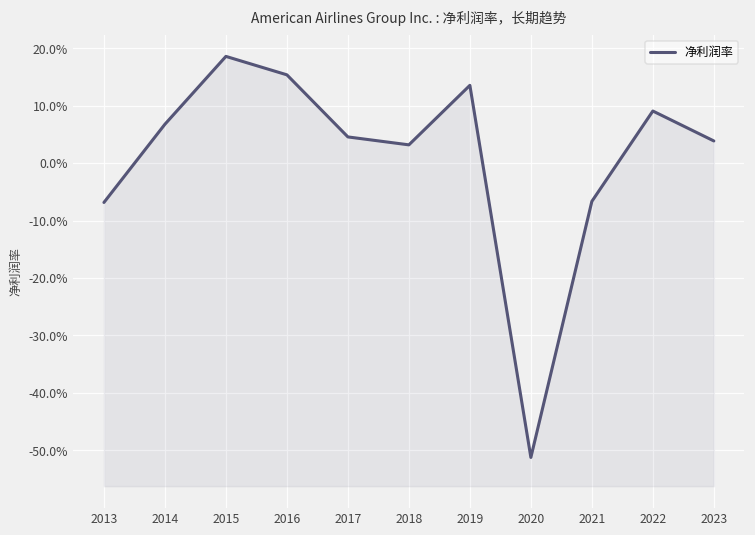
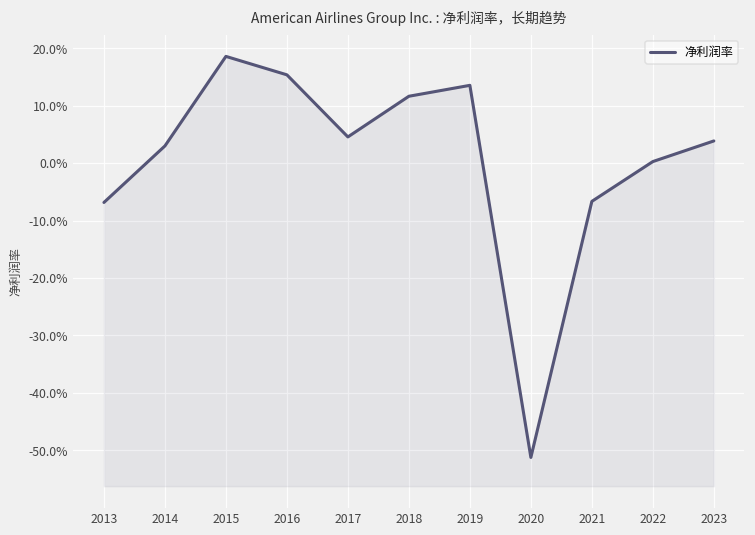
  {
    "2013": "-7%",
-   "2014": "7%",
+   "2014": "3%",
    "2015": "19%",
    "2016": "15%",
    "2017": "5%",
-   "2018": "3%",
+   "2018": "12%",
    "2019": "14%",
    "2020": "-51%",
    "2021": "-7%",
-   "2022": "9%",
+   "2022": "0%",
    "2023": "4%"
  }
